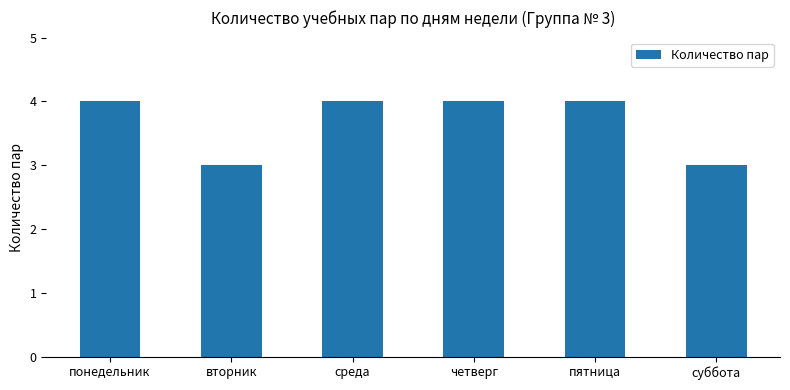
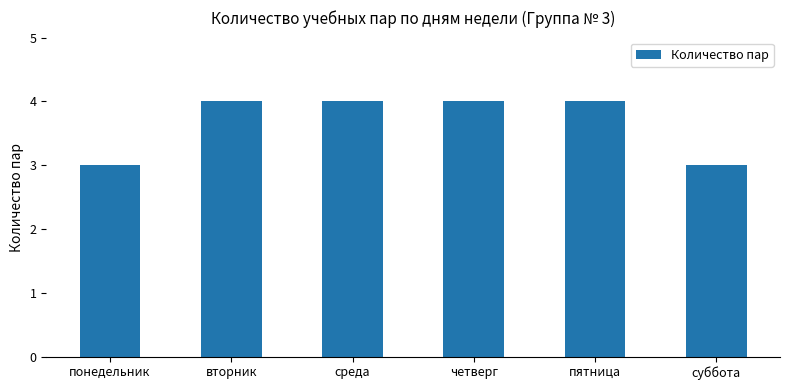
  {
-   "понедельник": 4,
-   "вторник": 3,
+   "понедельник": 3,
+   "вторник": 4,
    "среда": 4,
    "четверг": 4,
    "пятница": 4,
    "суббота": 3
  }
